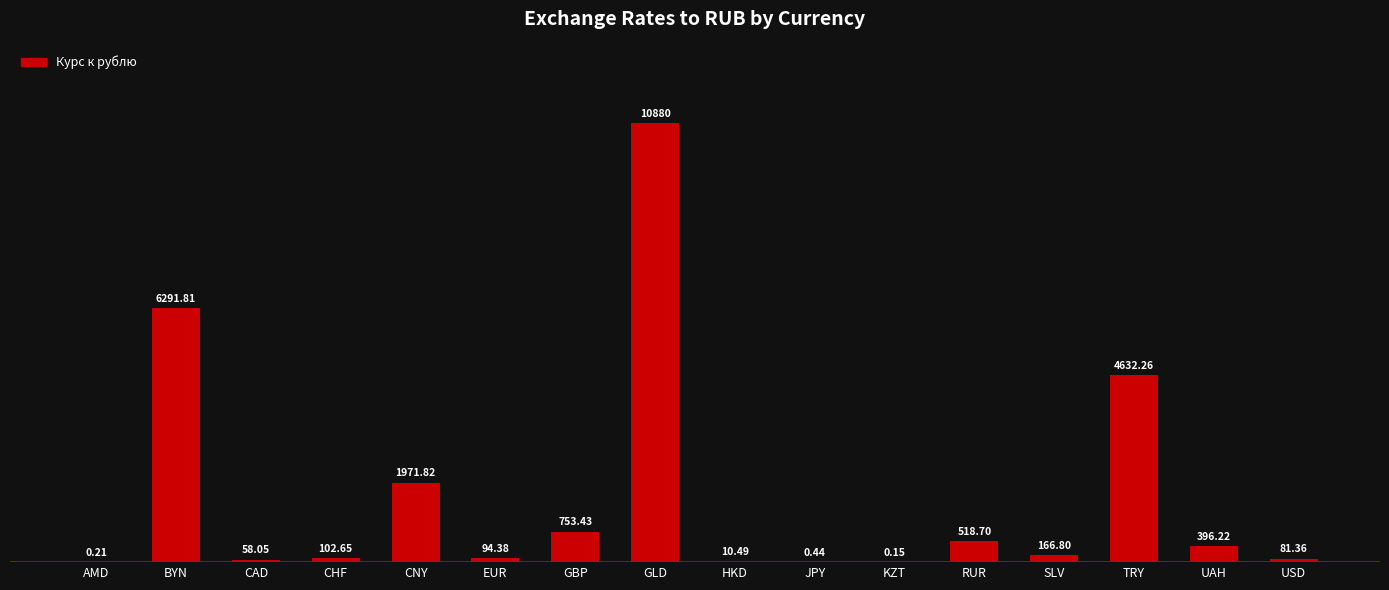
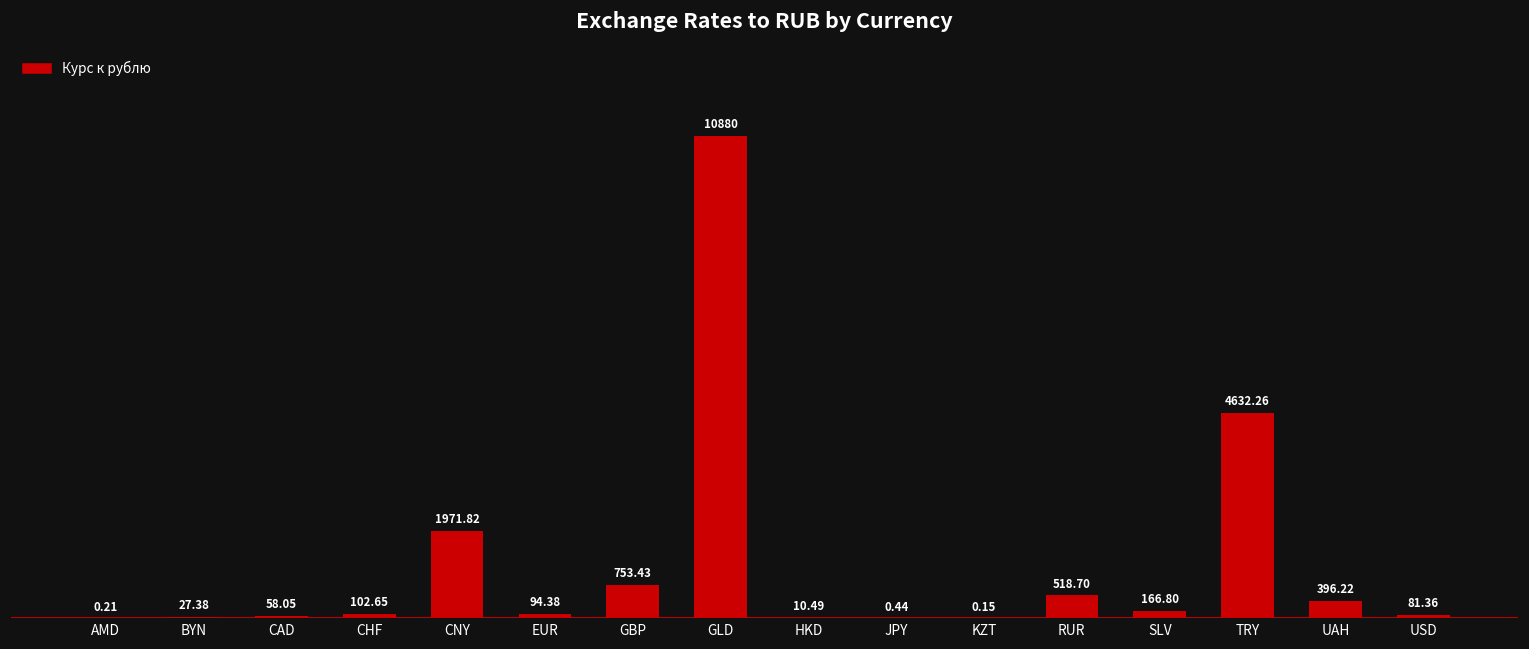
  {
    "AMD": 0.21,
-   "BYN": 6291.81,
+   "BYN": 27.38,
    "CAD": 58.05,
    "CHF": 102.65,
    "CNY": 1971.82,
    "EUR": 94.38,
    "GBP": 753.43,
    "GLD": 10880,
    "HKD": 10.49,
    "JPY": 0.44,
    "KZT": 0.15,
    "RUR": 518.70,
    "SLV": 166.80,
    "TRY": 4632.26,
    "UAH": 396.22,
    "USD": 81.36
  }
